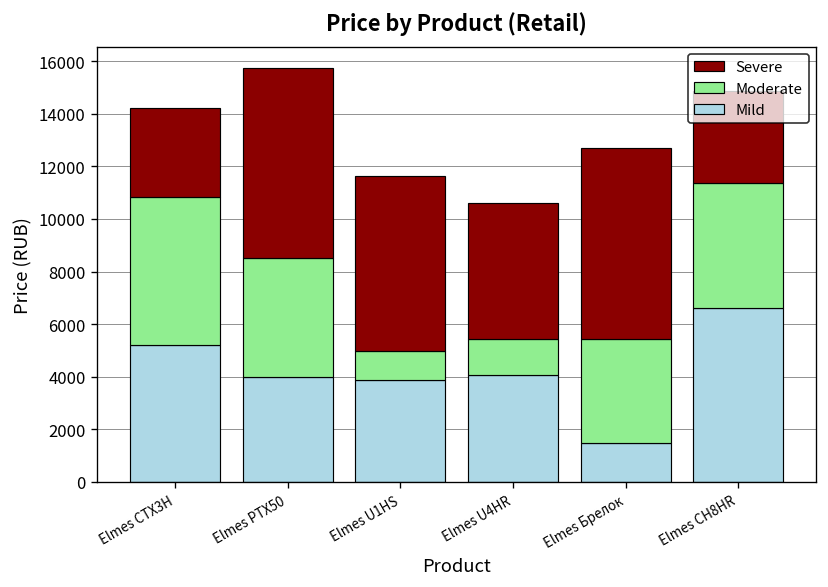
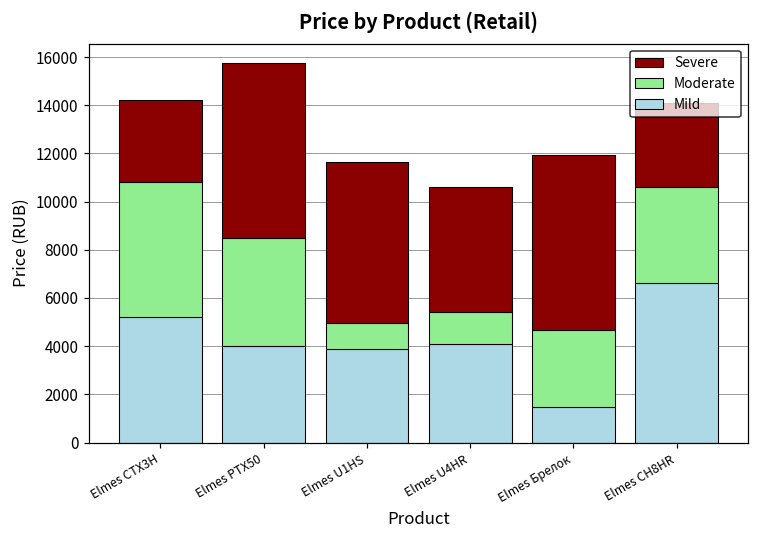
  {
    "Mild": {
      "Elmes CTX3H": 5200,
      "Elmes PTX50": 4000,
      "Elmes U1HS": 3900,
      "Elmes U4HR": 4100,
      "Elmes Брелок": 1500,
      "Elmes СН8HR": 6600
    },
    "Moderate": {
      "Elmes CTX3H": 5600,
      "Elmes PTX50": 4500,
      "Elmes U1HS": 1100,
      "Elmes U4HR": 1300,
-     "Elmes Брелок": 4000,
-     "Elmes СН8HR": 4800
+     "Elmes Брелок": 3200,
+     "Elmes СН8HR": 4000
    },
    "Severe": {
      "Elmes CTX3H": 3400,
      "Elmes PTX50": 7300,
      "Elmes U1HS": 6700,
      "Elmes U4HR": 5200,
      "Elmes Брелок": 7300
    }
  }
